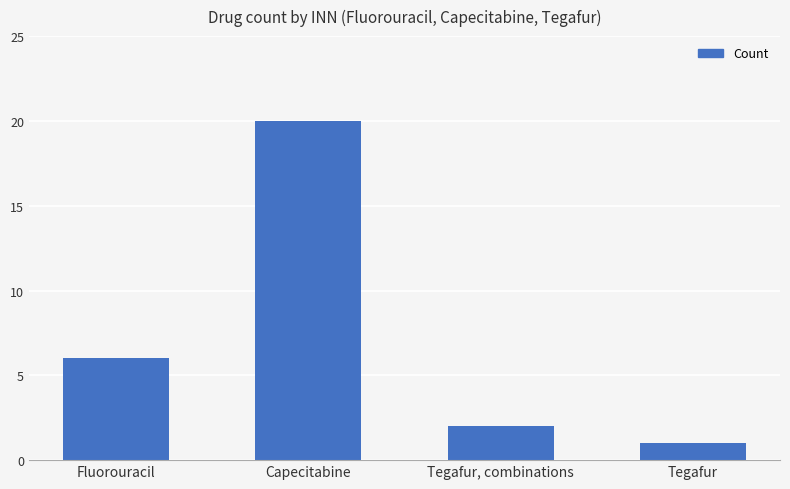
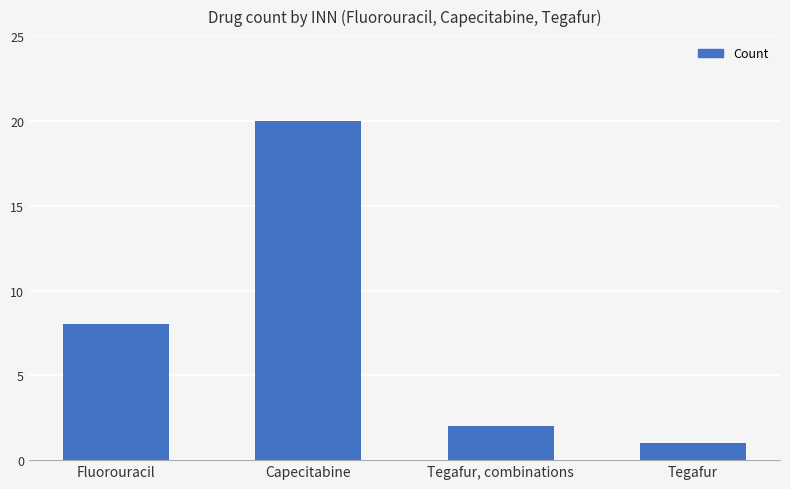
  {
-   "Fluorouracil": 6,
+   "Fluorouracil": 8,
    "Capecitabine": 20,
    "Tegafur, combinations": 2,
    "Tegafur": 1
  }
